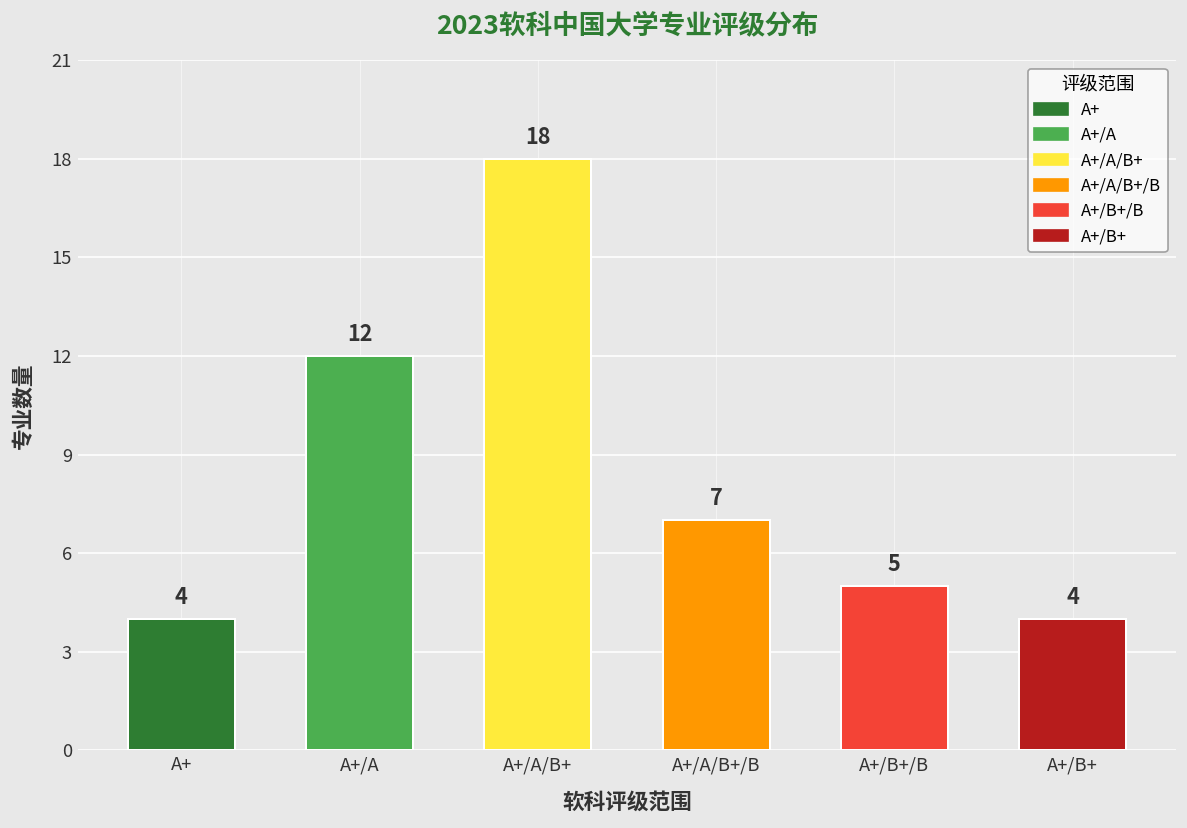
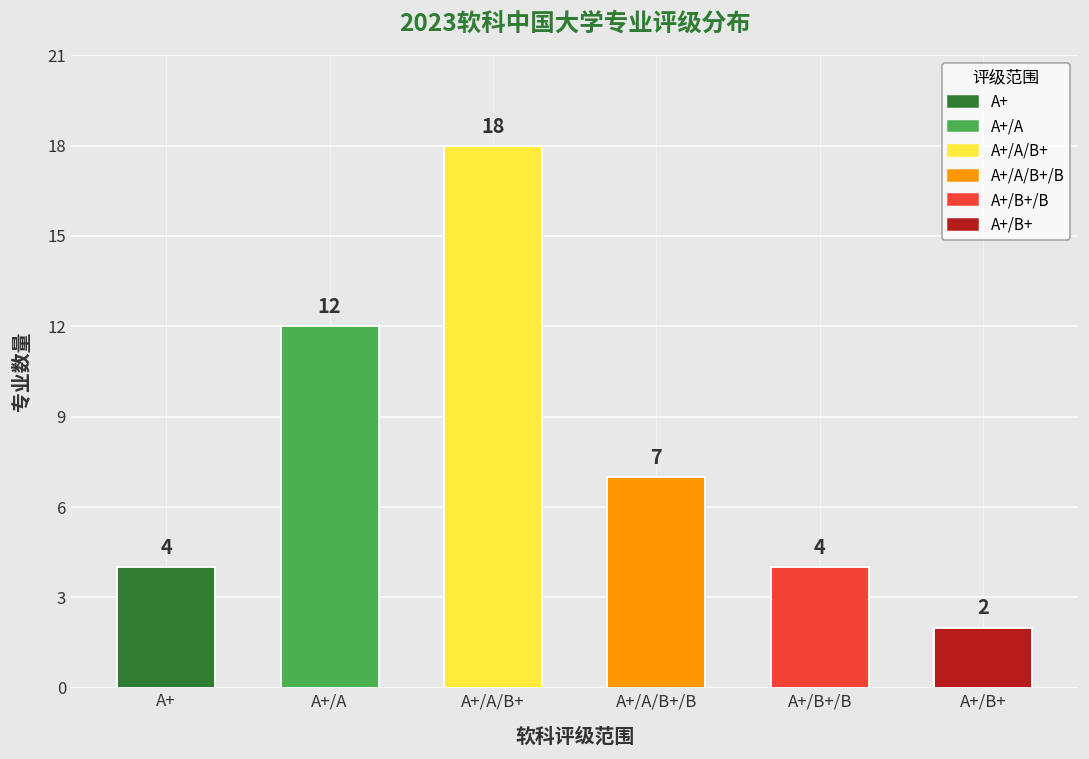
  {
    "A+": 4,
    "A+/A": 12,
    "A+/A/B+": 18,
    "A+/A/B+/B": 7,
-   "A+/B+/B": 5,
-   "A+/B+": 4
+   "A+/B+/B": 4,
+   "A+/B+": 2
  }
